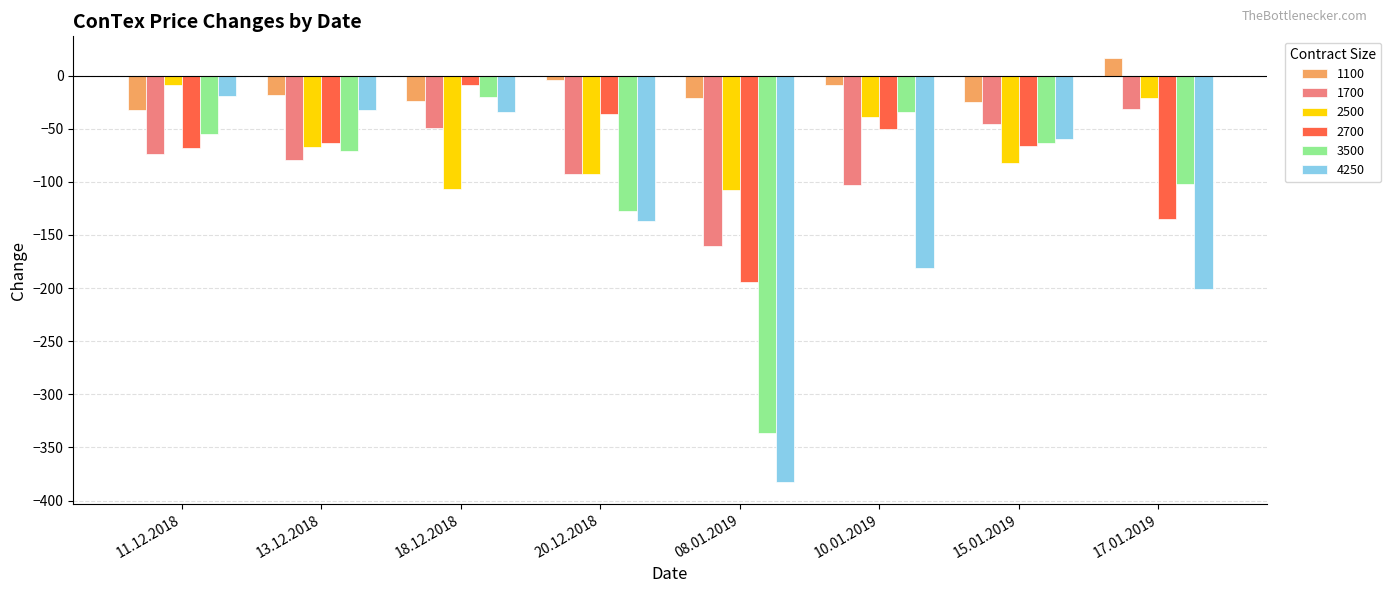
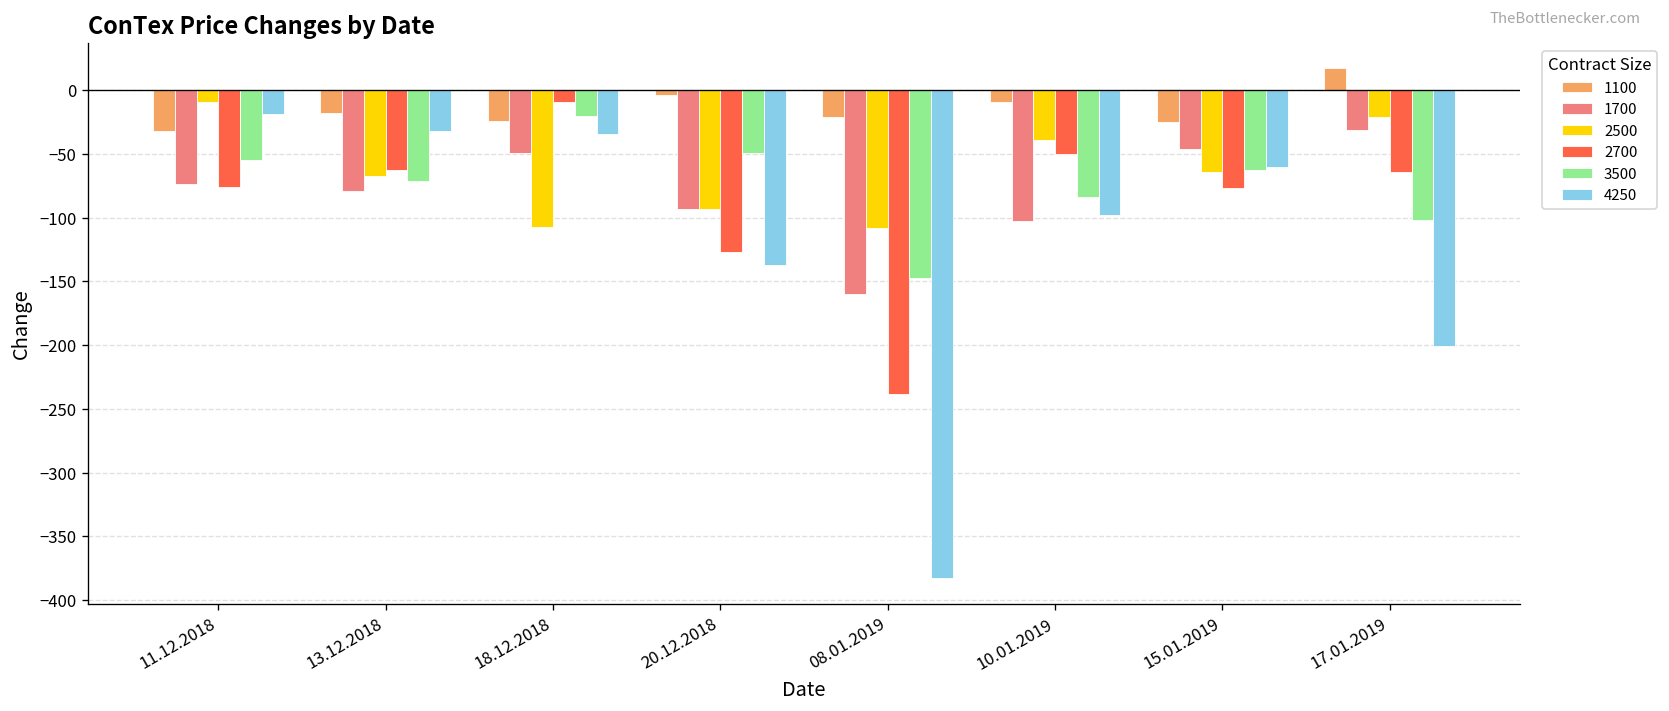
  {
    "2500": {
      "11.12.2018": -9,
      "13.12.2018": -67,
      "18.12.2018": -107,
      "20.12.2018": -93,
      "08.01.2019": -108,
      "10.01.2019": -39,
-     "15.01.2019": -82,
+     "15.01.2019": -64,
      "17.01.2019": -21
    },
    "2700": {
-     "11.12.2018": -68,
+     "11.12.2018": -76,
      "13.12.2018": -63,
      "18.12.2018": -9,
-     "20.12.2018": -36,
-     "08.01.2019": -194,
+     "20.12.2018": -127,
+     "08.01.2019": -238,
      "10.01.2019": -50,
-     "15.01.2019": -66,
-     "17.01.2019": -135
+     "15.01.2019": -77,
+     "17.01.2019": -64
    },
    "3500": {
      "11.12.2018": -55,
      "13.12.2018": -71,
      "18.12.2018": -20,
-     "20.12.2018": -127,
-     "08.01.2019": -336,
-     "10.01.2019": -34,
+     "20.12.2018": -49,
+     "08.01.2019": -147,
+     "10.01.2019": -84,
      "15.01.2019": -63,
      "17.01.2019": -102
    },
    "4250": {
      "11.12.2018": -19,
      "13.12.2018": -32,
      "18.12.2018": -34,
      "20.12.2018": -137,
      "08.01.2019": -383,
-     "10.01.2019": -181,
+     "10.01.2019": -98,
      "15.01.2019": -60,
      "17.01.2019": -201
    }
  }
